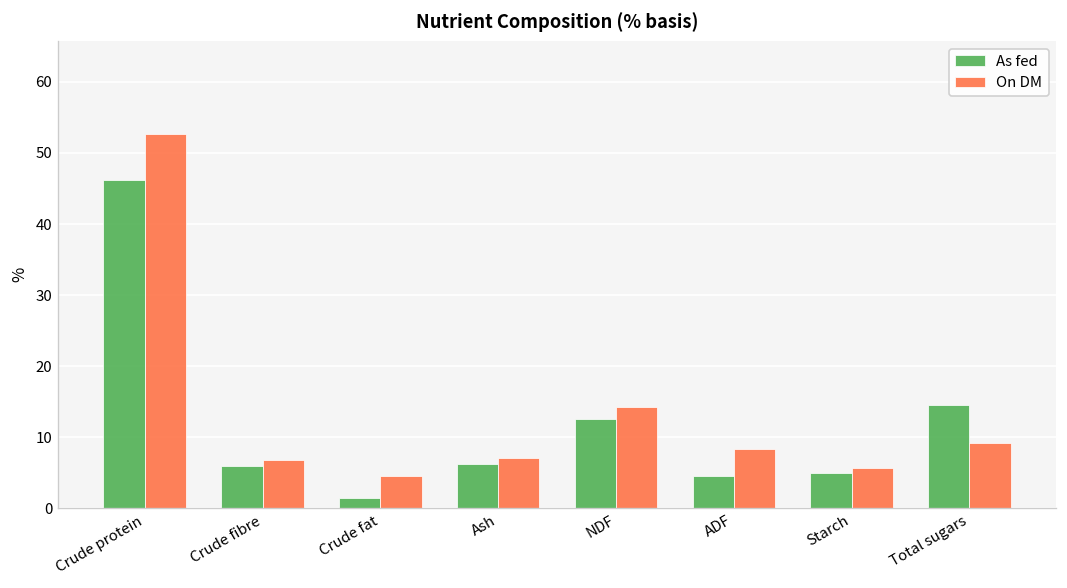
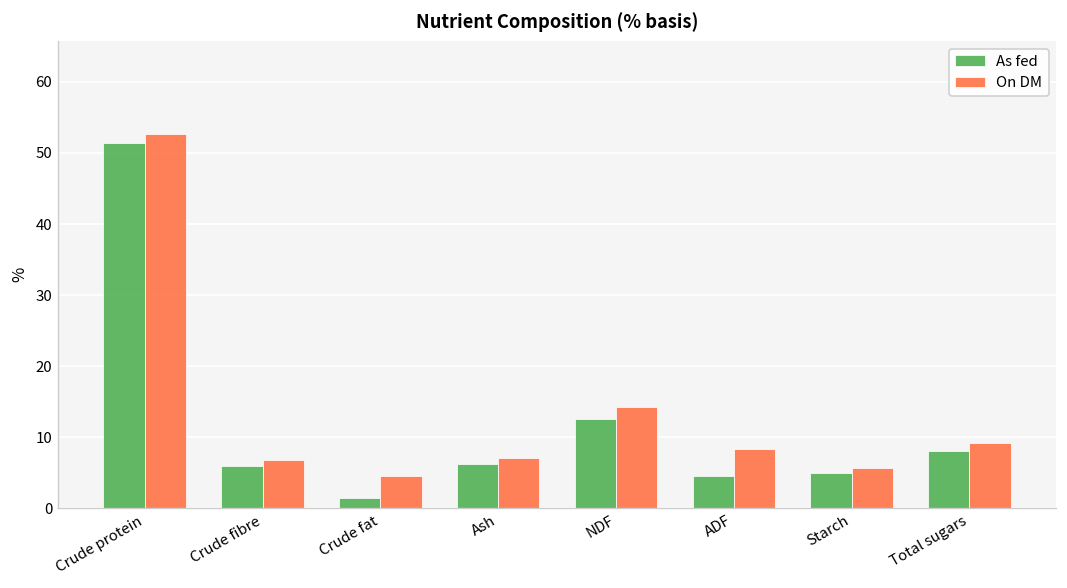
  {
    "As fed": {
-     "Crude protein": 46,
+     "Crude protein": 51,
      "Crude fibre": 6,
      "Crude fat": 2,
      "Ash": 6,
      "NDF": 13,
      "ADF": 5,
      "Starch": 5,
-     "Total sugars": 15
+     "Total sugars": 8
    },
    "On DM": {
      "Crude protein": 53,
      "Crude fibre": 7,
      "Crude fat": 5,
      "Ash": 7,
      "NDF": 14,
      "ADF": 8,
      "Starch": 6,
      "Total sugars": 9
    }
  }
